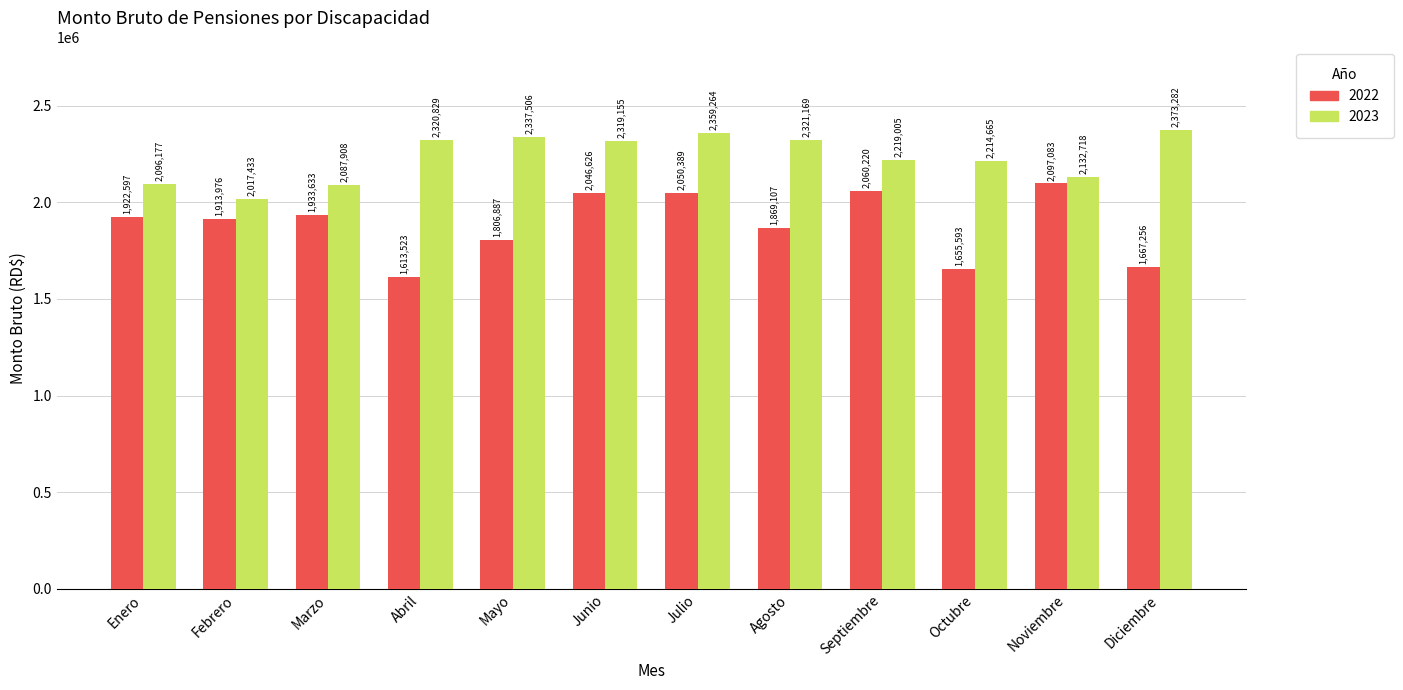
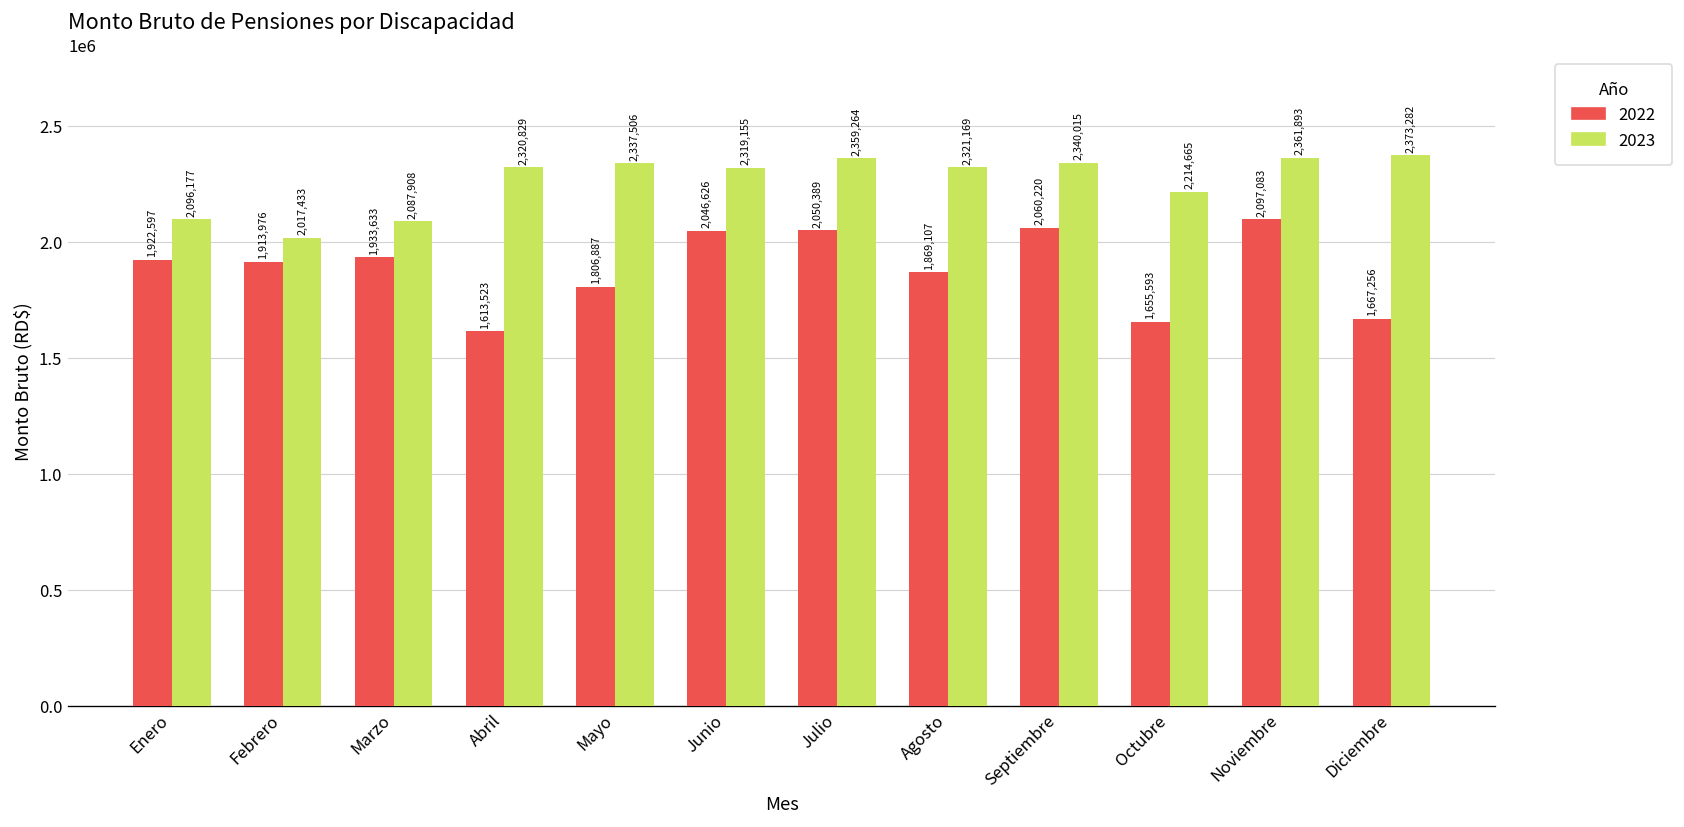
  {
    "2022": {
      "Enero": "1,922,597",
      "Febrero": "1,913,976",
      "Marzo": "1,933,633",
      "Abril": "1,613,523",
      "Mayo": "1,806,887",
      "Junio": "2,046,626",
      "Julio": "2,050,389",
      "Agosto": "1,869,107",
      "Septiembre": "2,060,220",
      "Octubre": "1,655,593",
      "Noviembre": "2,097,083",
      "Diciembre": "1,667,256"
    },
    "2023": {
      "Enero": "2,096,177",
      "Febrero": "2,017,433",
      "Marzo": "2,087,908",
      "Abril": "2,320,829",
      "Mayo": "2,337,506",
      "Junio": "2,319,155",
      "Julio": "2,359,264",
      "Agosto": "2,321,169",
-     "Septiembre": "2,219,005",
+     "Septiembre": "2,340,015",
      "Octubre": "2,214,665",
-     "Noviembre": "2,132,718",
+     "Noviembre": "2,361,893",
      "Diciembre": "2,373,282"
    }
  }
